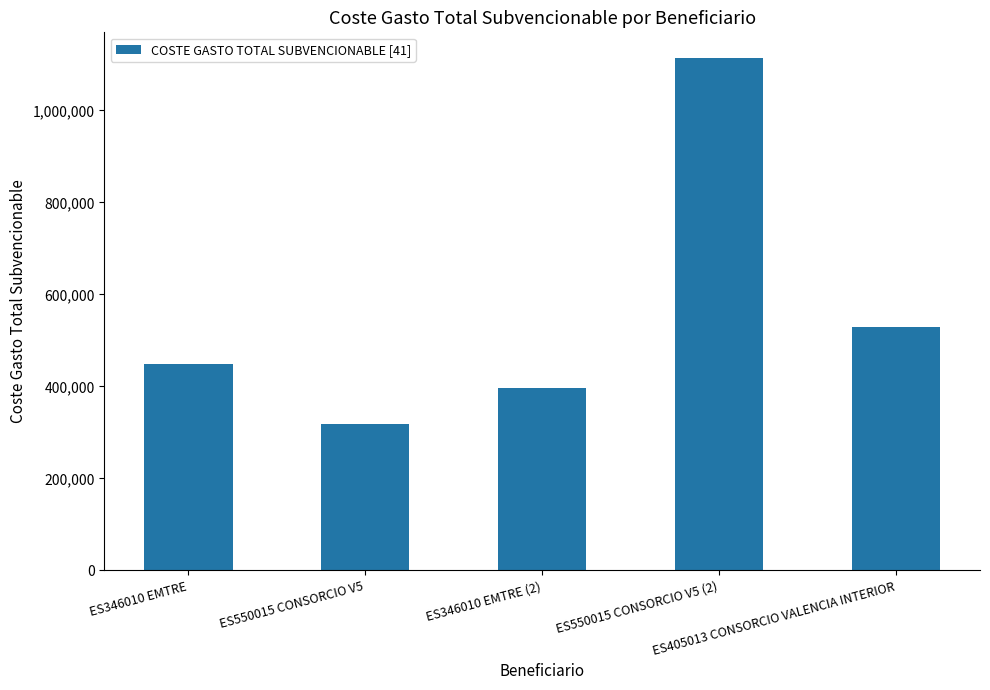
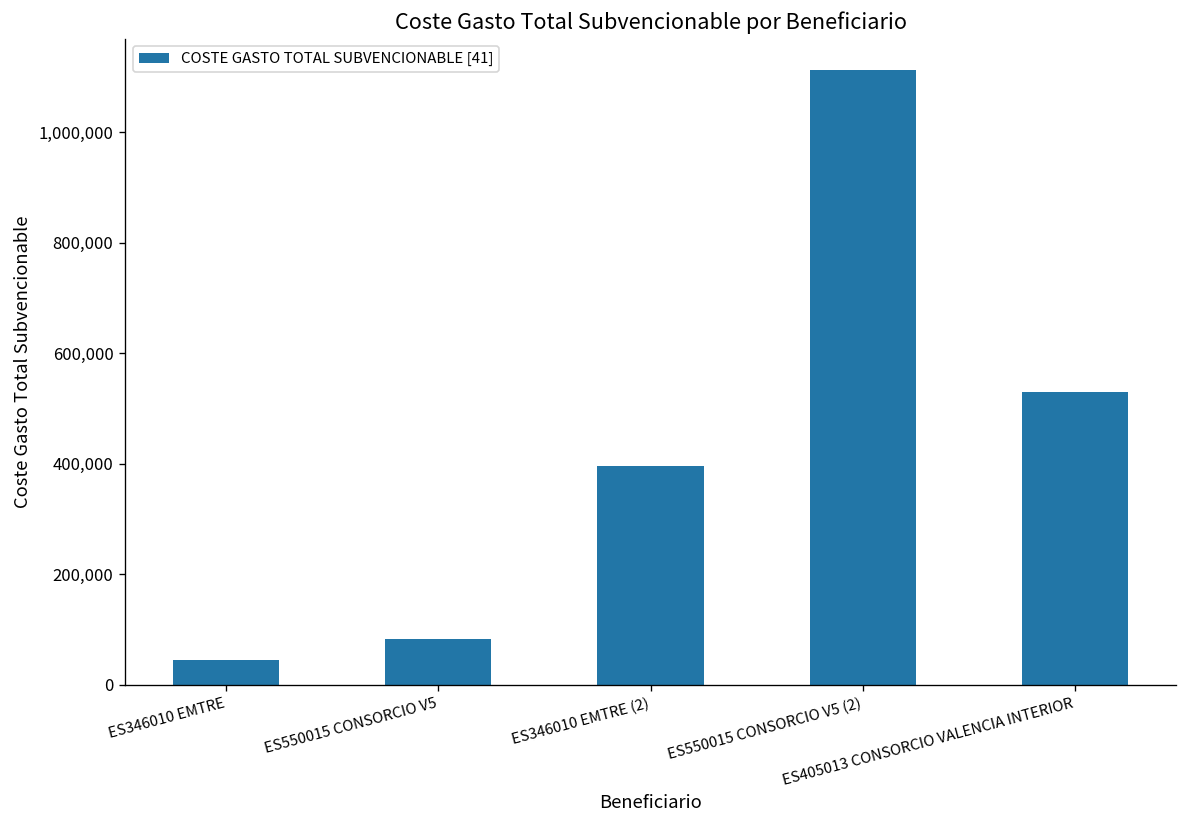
  {
-   "ES346010 EMTRE": "450,000",
-   "ES550015 CONSORCIO V5": "320,000",
+   "ES346010 EMTRE": "50,000",
+   "ES550015 CONSORCIO V5": "80,000",
    "ES346010 EMTRE (2)": "400,000",
    "ES550015 CONSORCIO V5 (2)": "1,110,000",
    "ES405013 CONSORCIO VALENCIA INTERIOR": "530,000"
  }
